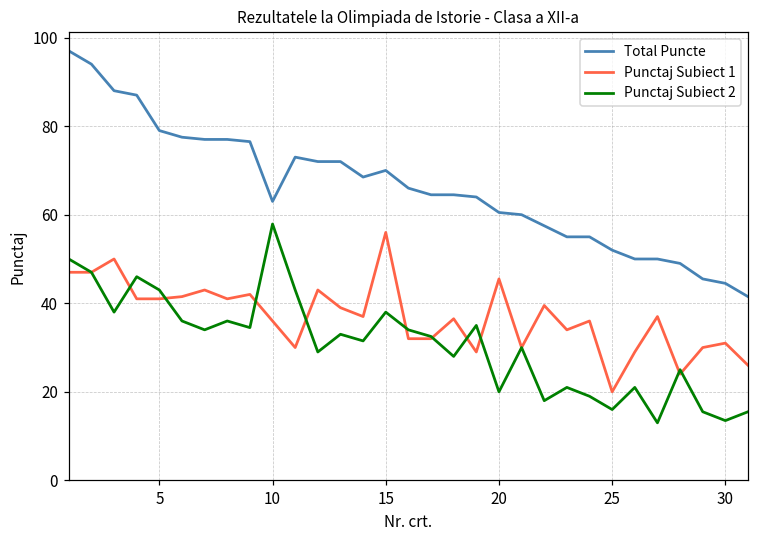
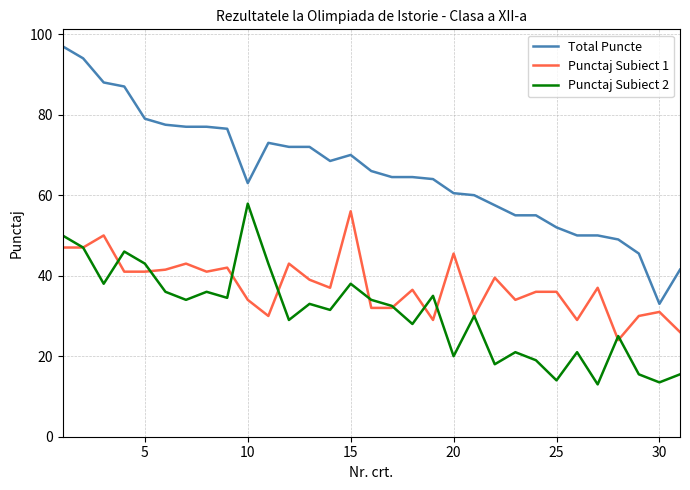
  {
    "Total Puncte": {
      "5": 79,
      "10": 63,
      "15": 70,
      "20": 61,
      "25": 52,
-     "30": 45
+     "30": 33
    },
    "Punctaj Subiect 1": {
      "5": 41,
-     "10": 36,
+     "10": 34,
      "15": 56,
      "20": 46,
-     "25": 20,
+     "25": 36,
      "30": 31
    },
    "Punctaj Subiect 2": {
      "5": 43,
      "10": 58,
      "15": 38,
      "20": 20,
-     "25": 16,
+     "25": 14,
      "30": 14
    }
  }
